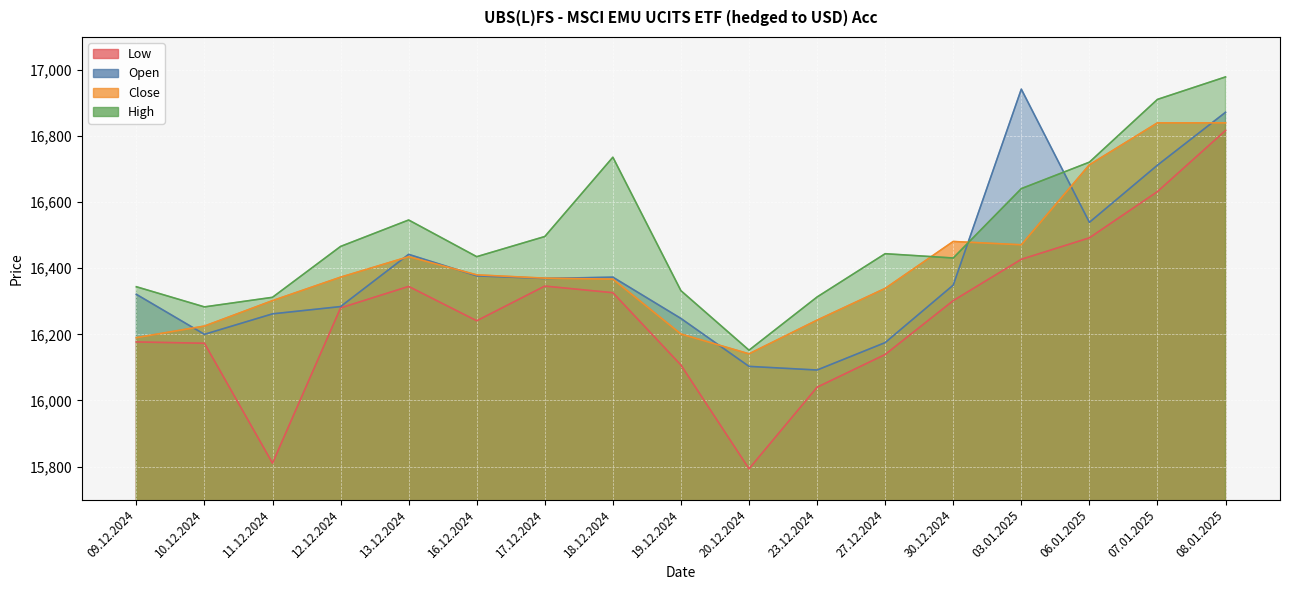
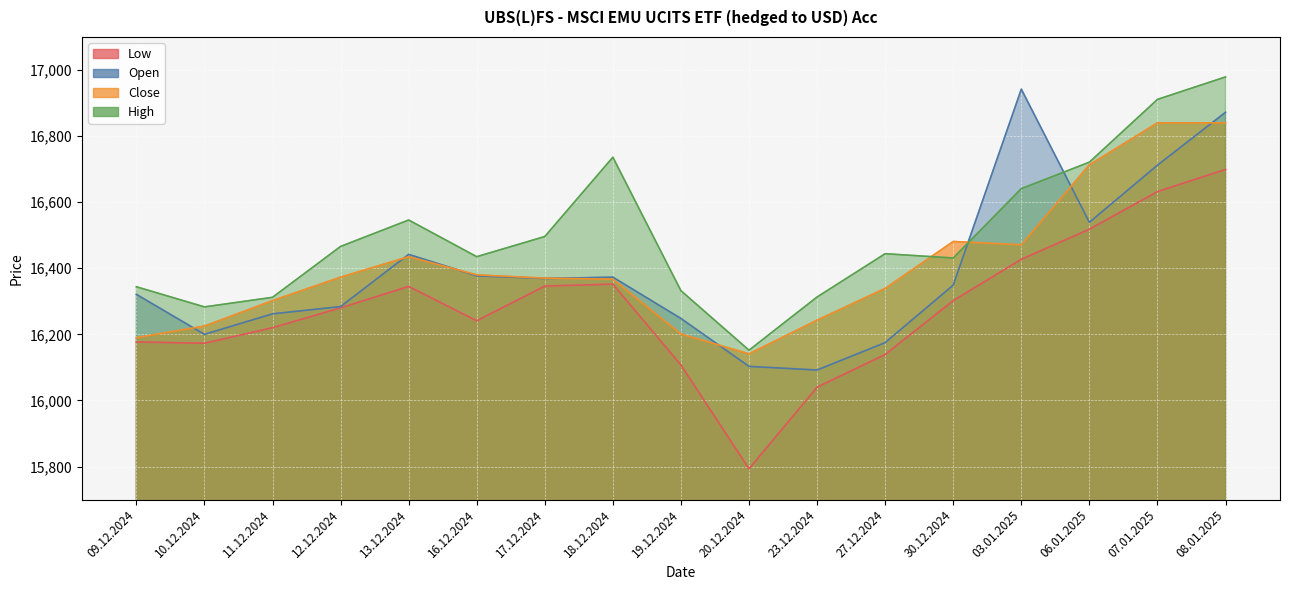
  {
    "Low": {
      "09.12.2024": "16,180",
      "10.12.2024": "16,170",
-     "11.12.2024": "15,810",
+     "11.12.2024": "16,220",
      "13.12.2024": "16,350",
      "16.12.2024": "16,240",
      "17.12.2024": "16,350",
-     "18.12.2024": "16,330",
+     "18.12.2024": "16,350",
      "19.12.2024": "16,110",
      "20.12.2024": "15,790",
      "23.12.2024": "16,040",
      "27.12.2024": "16,140",
      "30.12.2024": "16,300",
      "03.01.2025": "16,430",
-     "06.01.2025": "16,490",
+     "06.01.2025": "16,520",
      "07.01.2025": "16,630",
-     "08.01.2025": "16,820"
+     "08.01.2025": "16,700"
    },
    "Open": {
      "09.12.2024": "16,320",
      "10.12.2024": "16,200",
      "11.12.2024": "16,260",
      "19.12.2024": "16,250",
      "20.12.2024": "16,100",
      "23.12.2024": "16,090",
      "27.12.2024": "16,180",
      "30.12.2024": "16,350",
      "03.01.2025": "16,940",
      "06.01.2025": "16,540",
      "07.01.2025": "16,710",
      "08.01.2025": "16,870"
    },
    "Close": {
      "09.12.2024": "16,190",
      "10.12.2024": "16,230",
      "11.12.2024": "16,300",
      "12.12.2024": "16,370",
      "19.12.2024": "16,200",
      "20.12.2024": "16,140",
      "23.12.2024": "16,240",
      "27.12.2024": "16,340",
      "30.12.2024": "16,480",
      "03.01.2025": "16,470",
      "06.01.2025": "16,710",
      "07.01.2025": "16,840",
      "08.01.2025": "16,840"
    },
    "High": {
      "09.12.2024": "16,340",
      "10.12.2024": "16,280",
      "11.12.2024": "16,310",
      "12.12.2024": "16,470",
      "13.12.2024": "16,550",
      "16.12.2024": "16,440",
      "17.12.2024": "16,500",
      "18.12.2024": "16,740",
      "19.12.2024": "16,330",
      "20.12.2024": "16,150",
      "23.12.2024": "16,310",
      "27.12.2024": "16,440",
      "30.12.2024": "16,430",
      "03.01.2025": "16,640",
      "06.01.2025": "16,720",
      "07.01.2025": "16,910",
      "08.01.2025": "16,980"
    }
  }
